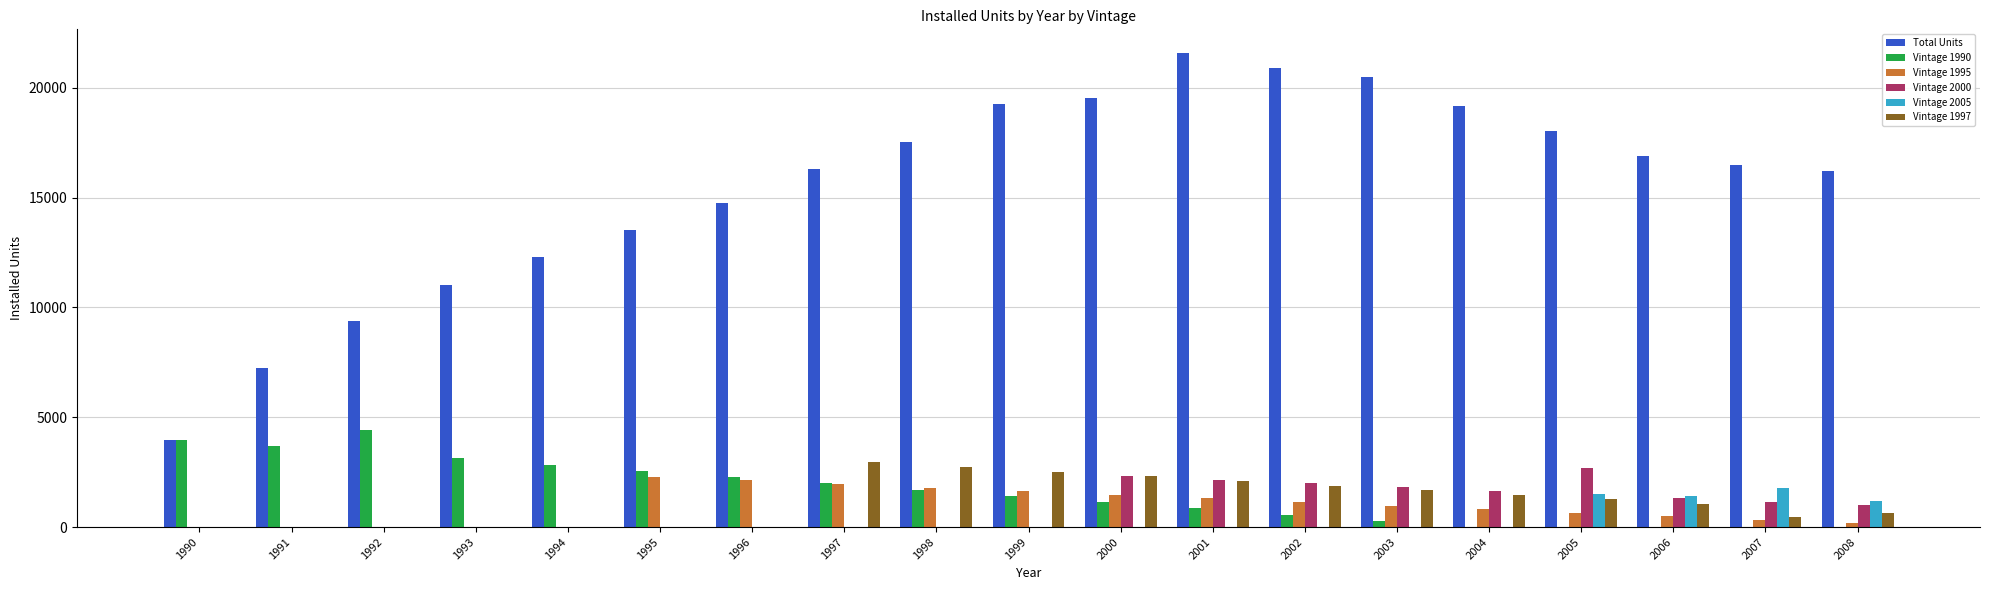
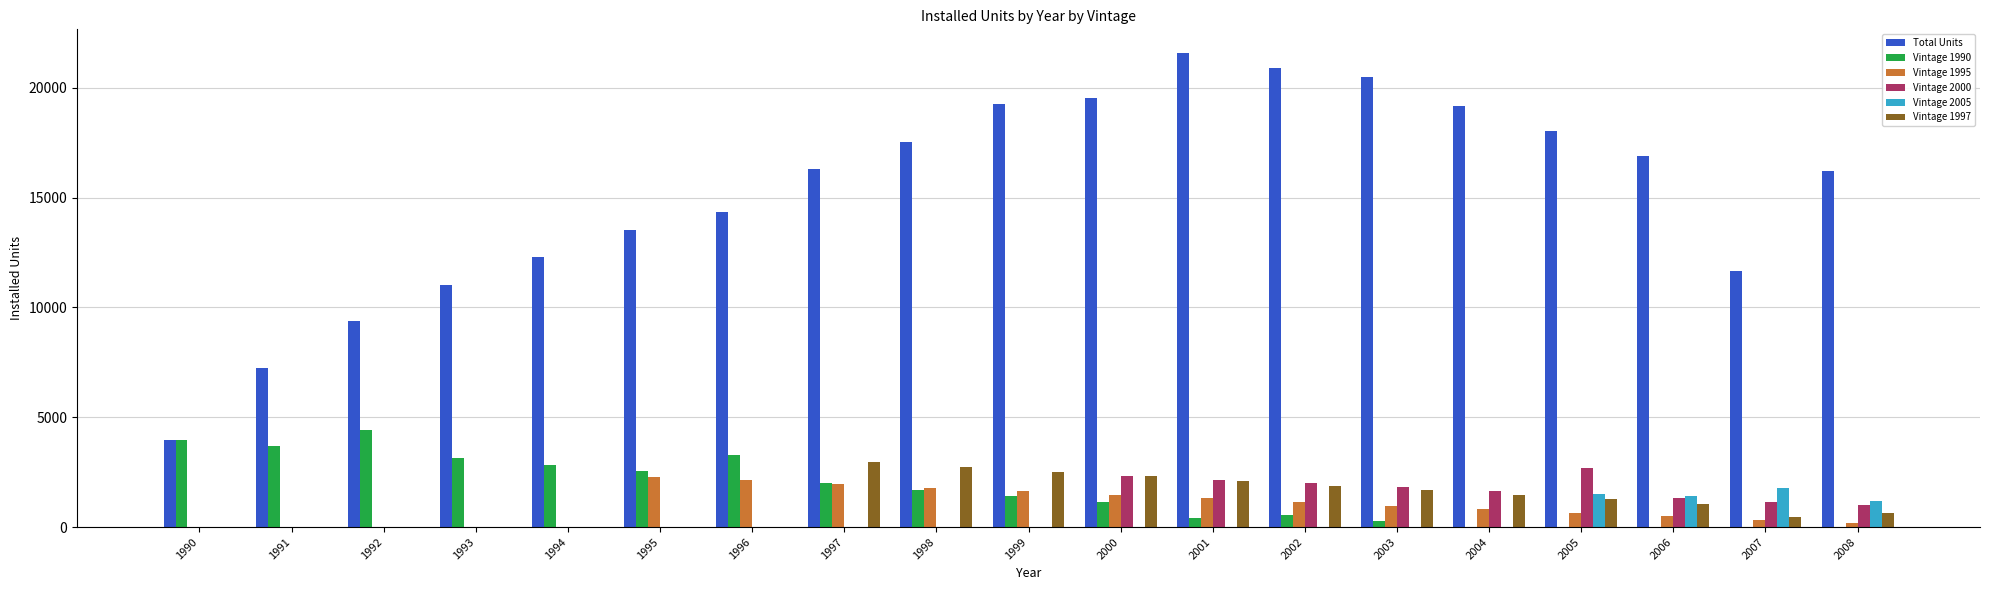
  {
    "Total Units": {
      "1990": 4000,
      "1991": 7300,
      "1992": 9400,
      "1993": 11000,
      "1994": 12300,
      "1995": 13500,
-     "1996": 14800,
+     "1996": 14300,
      "1997": 16300,
      "1998": 17500,
      "1999": 19300,
      "2000": 19500,
      "2001": 21600,
      "2002": 20900,
      "2003": 20500,
      "2004": 19200,
      "2005": 18000,
      "2006": 16900,
-     "2007": 16500,
+     "2007": 11700,
      "2008": 16200
    },
    "Vintage 1990": {
      "1990": 4000,
      "1991": 3700,
      "1992": 4400,
      "1993": 3100,
      "1994": 2800,
      "1995": 2600,
-     "1996": 2300,
+     "1996": 3300,
      "1997": 2000,
      "1998": 1700,
      "1999": 1400,
      "2000": 1100,
-     "2001": 900,
+     "2001": 400,
      "2002": 600,
      "2003": 300,
      "2004": 0,
      "2005": 0,
      "2006": 0,
      "2007": 0,
      "2008": 0
    },
    "Vintage 1995": {
      "1990": 0,
      "1991": 0,
      "1992": 0,
      "1993": 0,
      "1994": 0,
      "1995": 2300,
      "1996": 2100,
      "1997": 2000,
      "1998": 1800,
      "1999": 1600,
      "2000": 1500,
      "2001": 1300,
      "2002": 1100,
      "2003": 1000,
      "2004": 800,
      "2005": 700,
      "2006": 500,
      "2007": 300,
      "2008": 200
    },
    "Vintage 2000": {
      "1990": 0,
      "1991": 0,
      "1992": 0,
      "1993": 0,
      "1994": 0,
      "1995": 0,
      "1996": 0,
      "1997": 0,
      "1998": 0,
      "1999": 0,
      "2000": 2300,
      "2001": 2100,
      "2002": 2000,
      "2003": 1800,
      "2004": 1700,
      "2005": 2700,
      "2006": 1300,
      "2007": 1200,
      "2008": 1000
    },
    "Vintage 2005": {
      "1990": 0,
      "1991": 0,
      "1992": 0,
      "1993": 0,
      "1994": 0,
      "1995": 0,
      "1996": 0,
      "1997": 0,
      "1998": 0,
      "1999": 0,
      "2000": 0,
      "2001": 0,
      "2002": 0,
      "2003": 0,
      "2004": 0,
      "2005": 1500,
      "2006": 1400,
      "2007": 1800,
      "2008": 1200
    },
    "Vintage 1997": {
      "1990": 0,
      "1991": 0,
      "1992": 0,
      "1993": 0,
      "1994": 0,
      "1995": 0,
      "1996": 0,
      "1997": 2900,
      "1998": 2700,
      "1999": 2500,
      "2000": 2300,
      "2001": 2100,
      "2002": 1900,
      "2003": 1700,
      "2004": 1500,
      "2005": 1300,
      "2006": 1100,
      "2007": 500,
      "2008": 600
    }
  }
